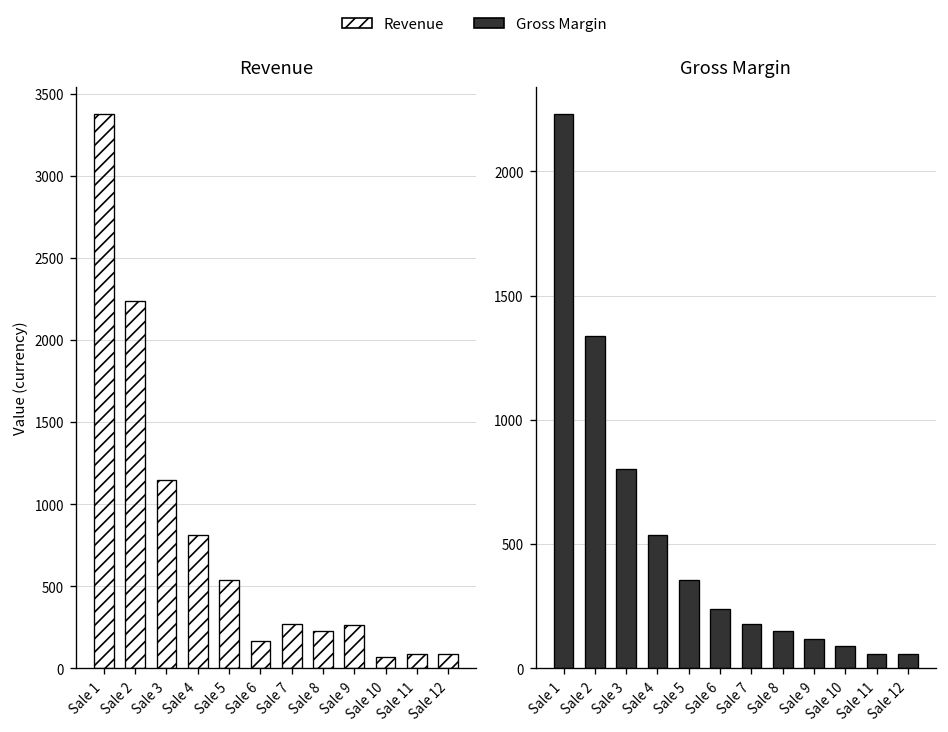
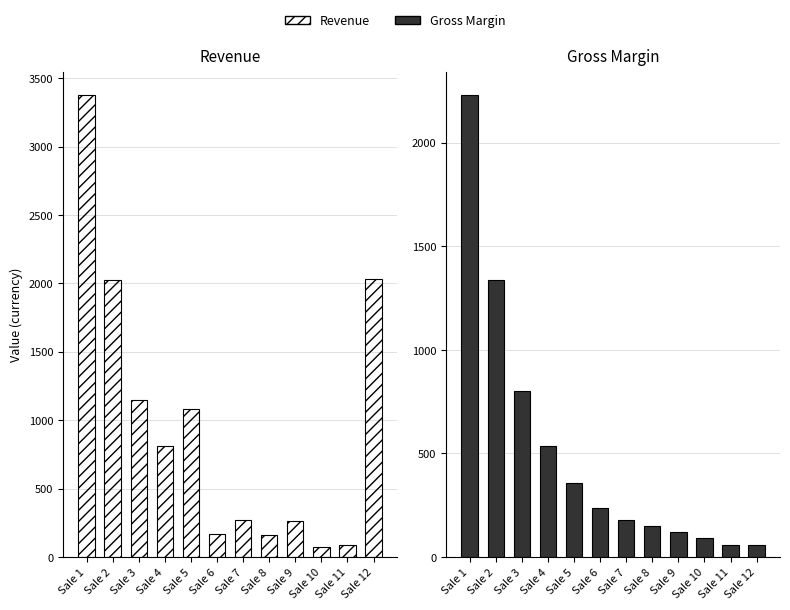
  {
    "Revenue": {
      "Sale 1": 3380,
-     "Sale 2": 2240,
+     "Sale 2": 2030,
      "Sale 3": 1150,
      "Sale 4": 810,
-     "Sale 5": 540,
+     "Sale 5": 1080,
      "Sale 6": 170,
      "Sale 7": 270,
-     "Sale 8": 230,
+     "Sale 8": 160,
      "Sale 9": 260,
      "Sale 10": 70,
      "Sale 11": 90,
-     "Sale 12": 90
+     "Sale 12": 2030
    },
    "Gross Margin": {
      "Sale 1": 2230,
      "Sale 2": 1340,
      "Sale 3": 800,
      "Sale 4": 540,
      "Sale 5": 360,
      "Sale 6": 240,
      "Sale 7": 180,
      "Sale 8": 150,
      "Sale 9": 120,
      "Sale 10": 90,
      "Sale 11": 60,
      "Sale 12": 60
    }
  }
